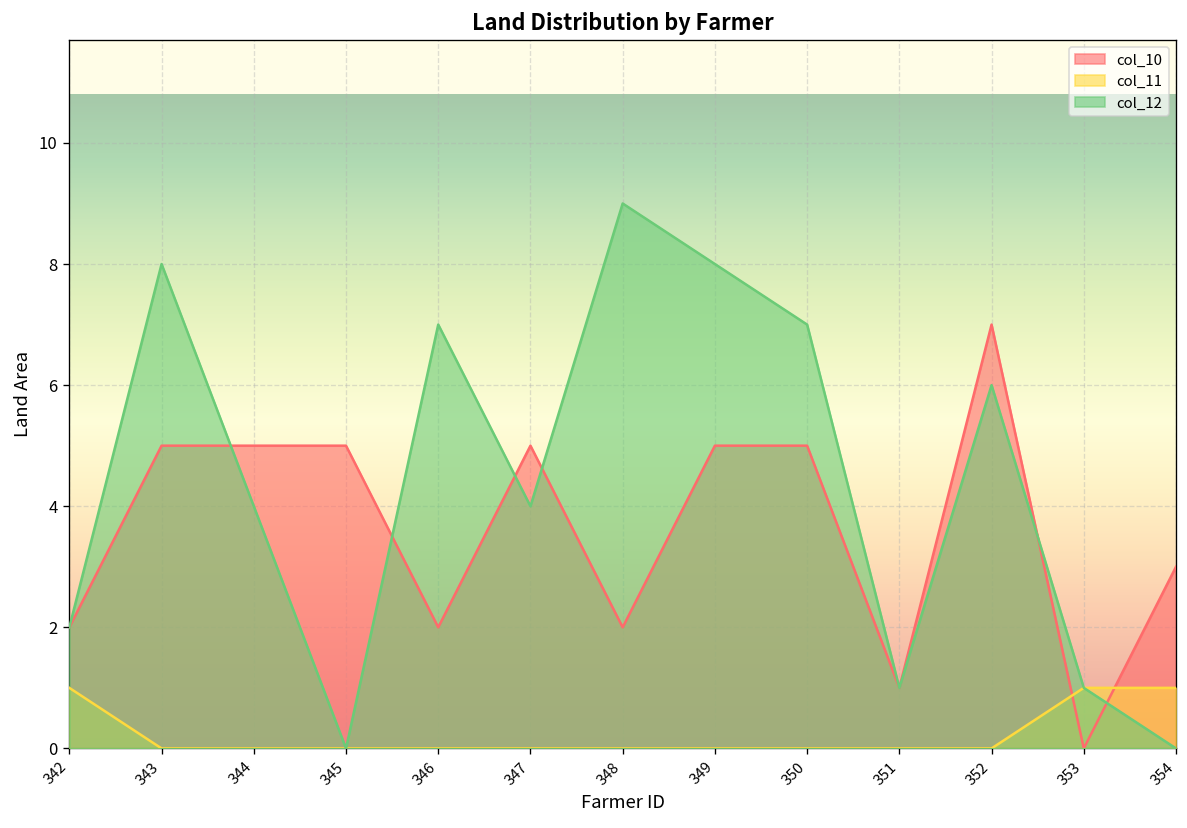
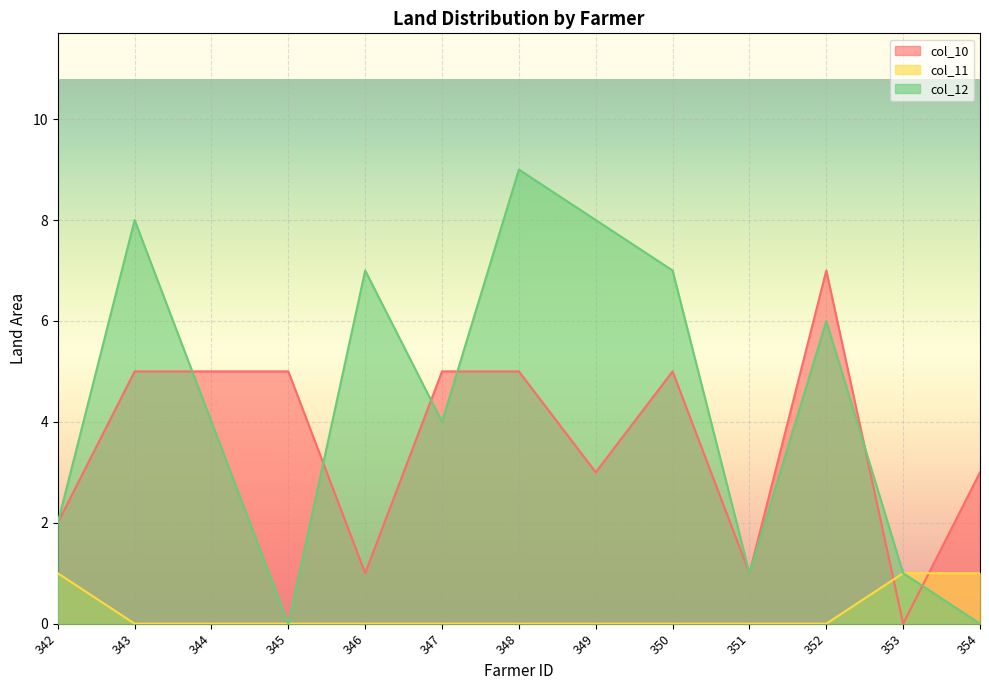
  {
    "col_10": {
      "343": 5,
      "344": 5,
      "345": 5,
-     "346": 2,
+     "346": 1,
      "347": 5,
-     "348": 2,
-     "349": 5,
+     "348": 5,
+     "349": 3,
      "350": 5,
      "352": 7,
      "353": 0,
      "354": 3
    },
    "col_11": {
      "342": 1,
      "343": 0,
      "344": 0,
      "346": 0,
      "347": 0,
      "348": 0,
      "349": 0,
      "350": 0,
      "351": 0,
      "352": 0,
      "354": 1
    },
    "col_12": {
      "343": 8,
      "344": 4,
      "346": 7,
      "347": 4,
      "348": 9,
      "349": 8,
      "350": 7,
      "352": 6,
      "354": 0
    }
  }
